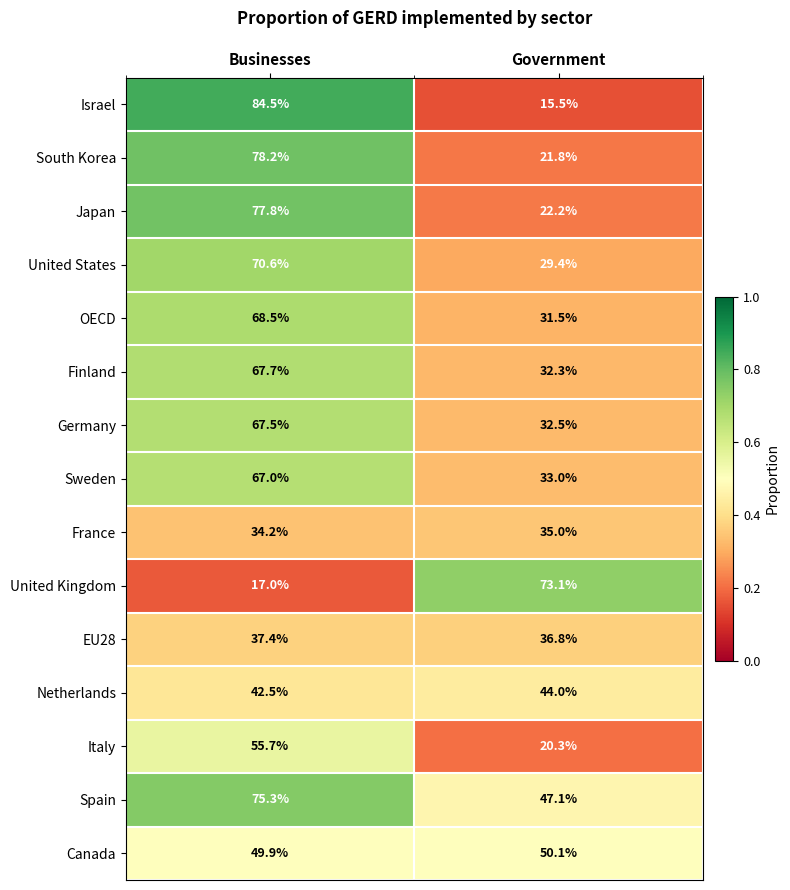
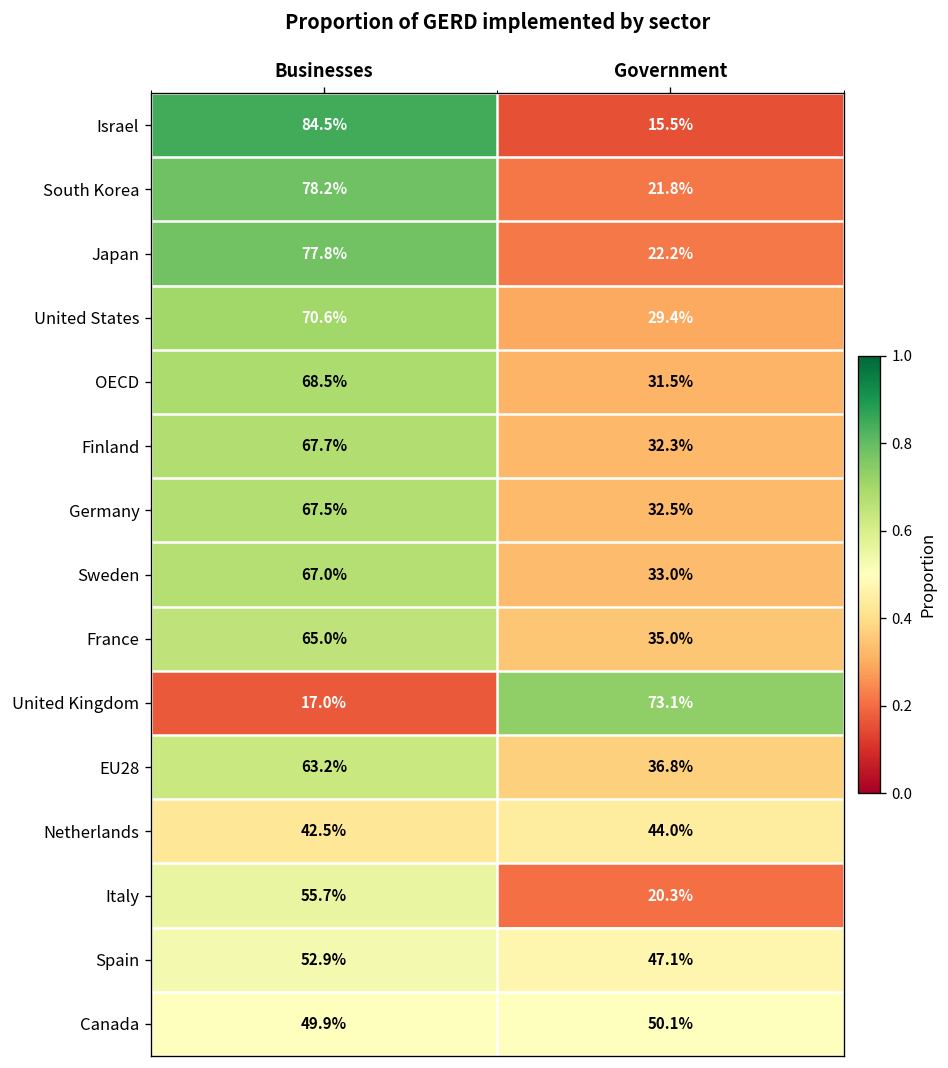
  {
    "Israel": {
      "Businesses": "84.5%",
      "Government": "15.5%"
    },
    "South Korea": {
      "Businesses": "78.2%",
      "Government": "21.8%"
    },
    "Japan": {
      "Businesses": "77.8%",
      "Government": "22.2%"
    },
    "United States": {
      "Businesses": "70.6%",
      "Government": "29.4%"
    },
    "OECD": {
      "Businesses": "68.5%",
      "Government": "31.5%"
    },
    "Finland": {
      "Businesses": "67.7%",
      "Government": "32.3%"
    },
    "Germany": {
      "Businesses": "67.5%",
      "Government": "32.5%"
    },
    "Sweden": {
      "Businesses": "67.0%",
      "Government": "33.0%"
    },
    "France": {
-     "Businesses": "34.2%",
+     "Businesses": "65.0%",
      "Government": "35.0%"
    },
    "United Kingdom": {
      "Businesses": "17.0%",
      "Government": "73.1%"
    },
    "EU28": {
-     "Businesses": "37.4%",
+     "Businesses": "63.2%",
      "Government": "36.8%"
    },
    "Netherlands": {
      "Businesses": "42.5%",
      "Government": "44.0%"
    },
    "Italy": {
      "Businesses": "55.7%",
      "Government": "20.3%"
    },
    "Spain": {
-     "Businesses": "75.3%",
+     "Businesses": "52.9%",
      "Government": "47.1%"
    },
    "Canada": {
      "Businesses": "49.9%",
      "Government": "50.1%"
    }
  }
